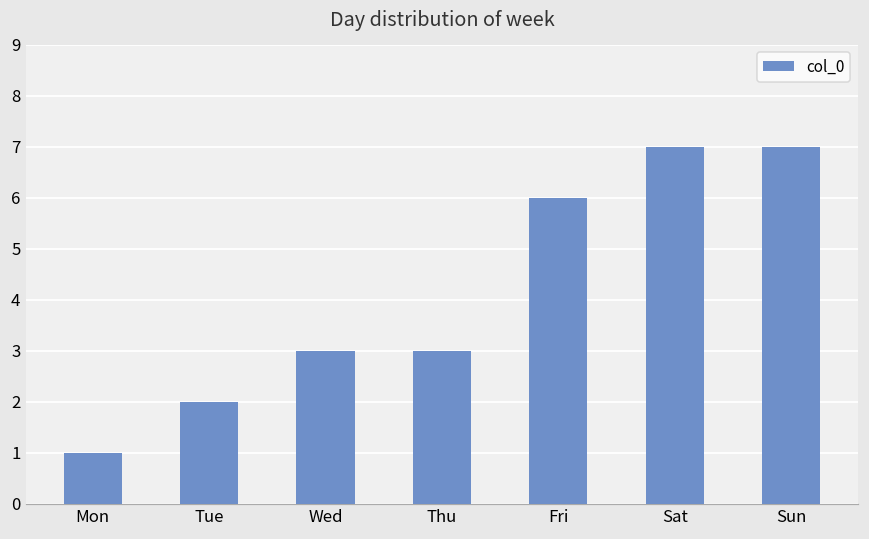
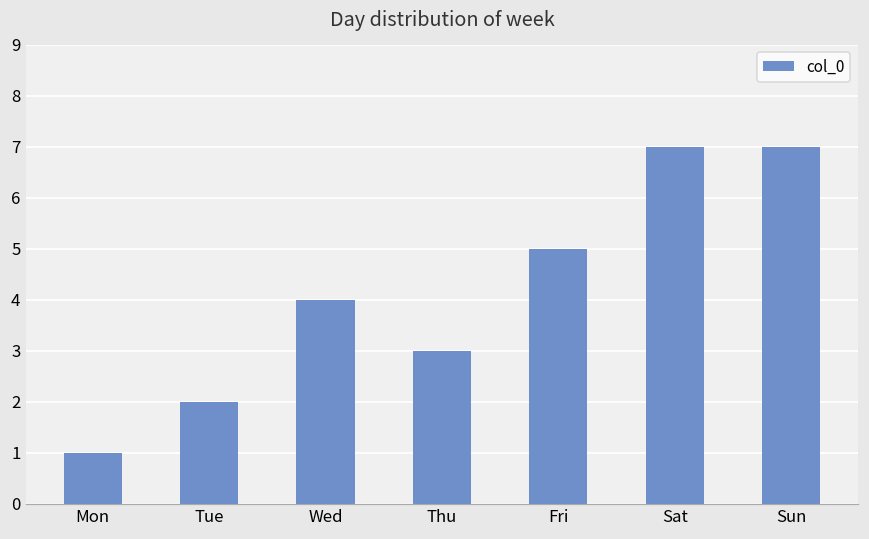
  {
    "Mon": 1,
    "Tue": 2,
-   "Wed": 3,
+   "Wed": 4,
    "Thu": 3,
-   "Fri": 6,
+   "Fri": 5,
    "Sat": 7,
    "Sun": 7
  }
